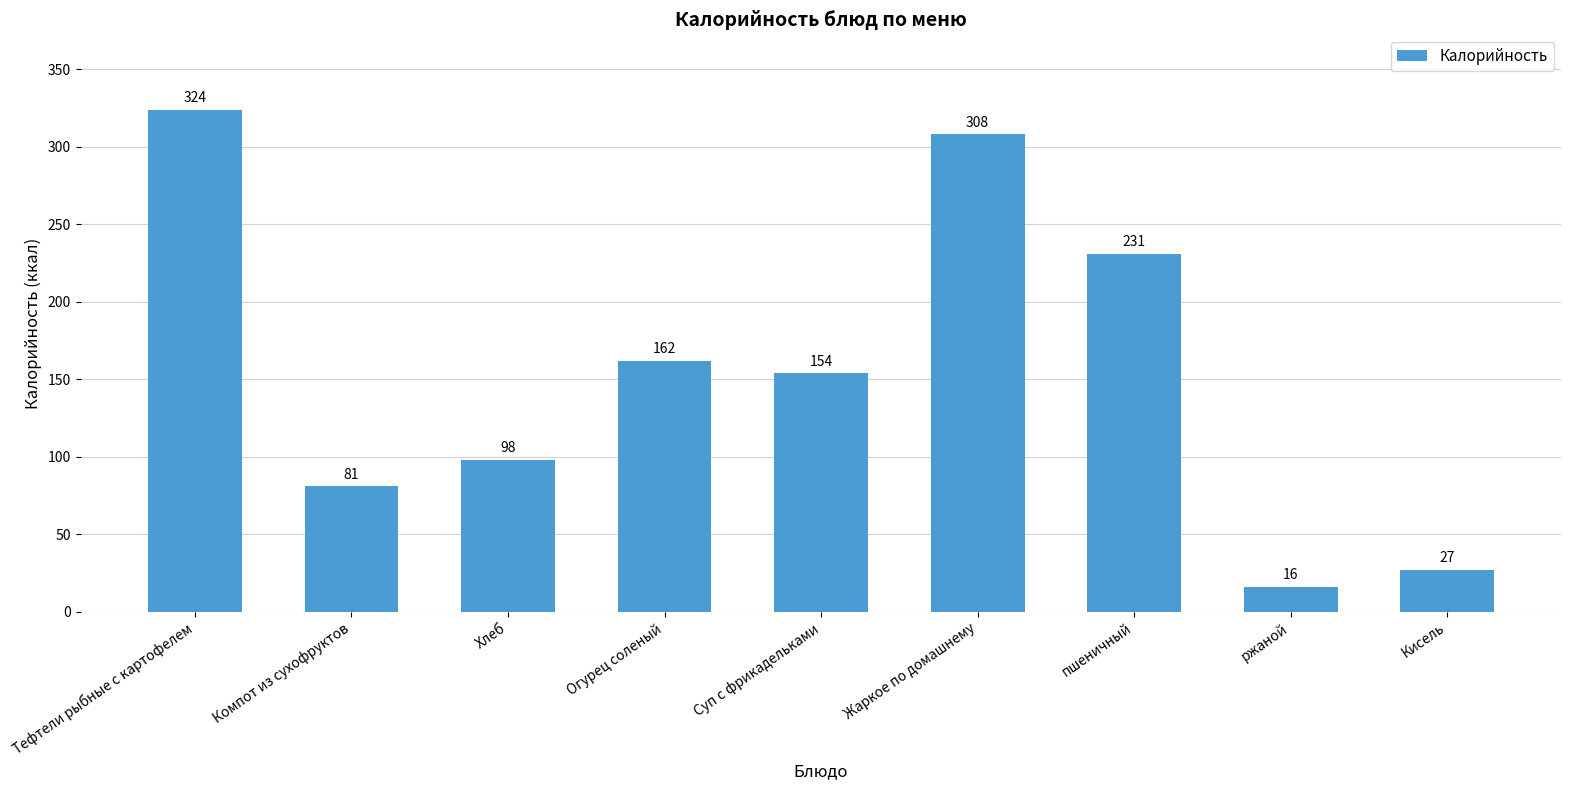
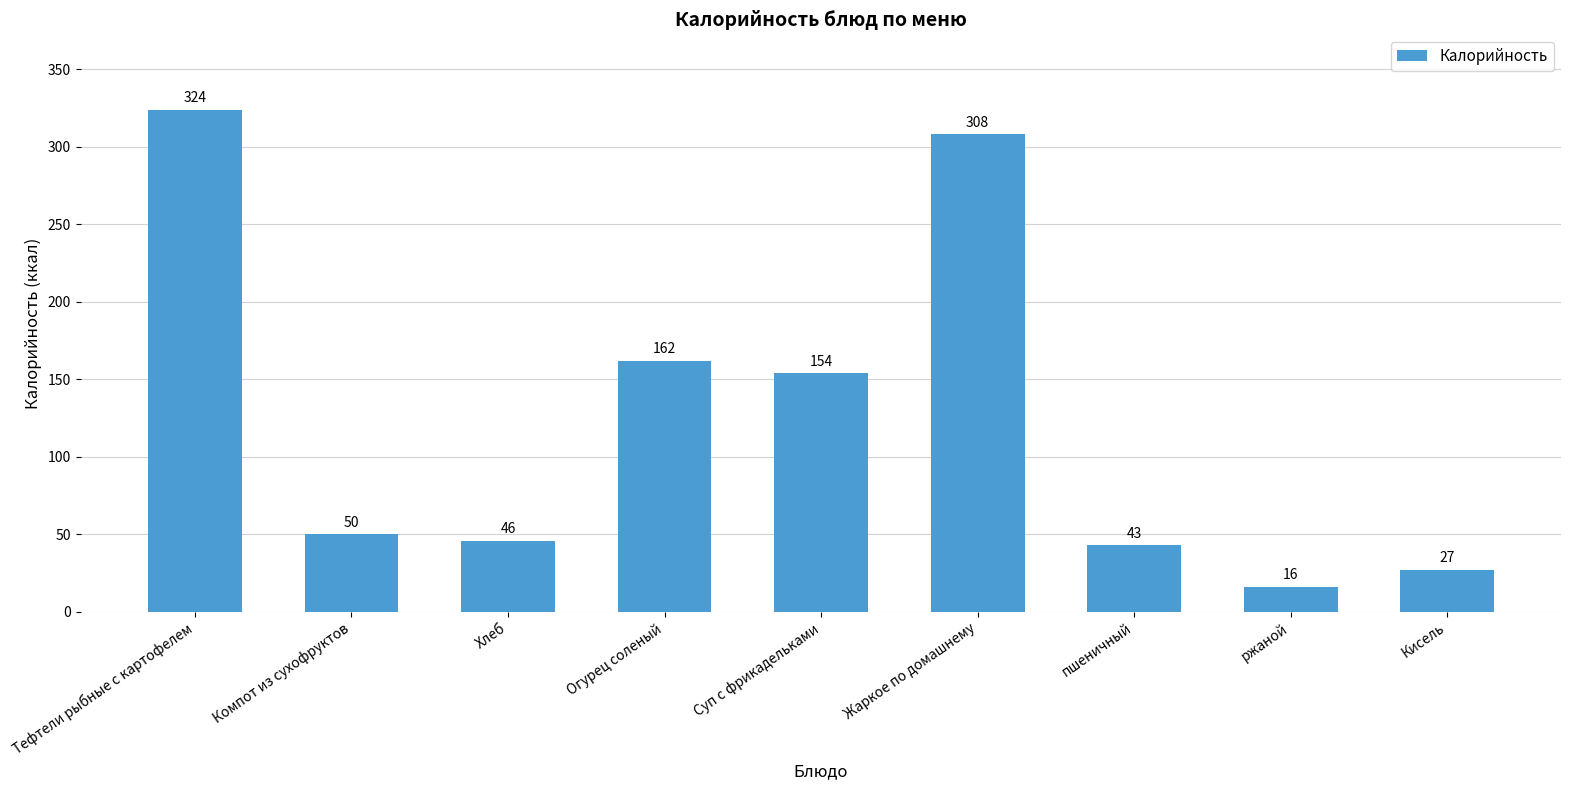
  {
    "Тефтели рыбные с картофелем": 324,
-   "Компот из сухофруктов": 81,
-   "Хлеб": 98,
+   "Компот из сухофруктов": 50,
+   "Хлеб": 46,
    "Огурец соленый": 162,
    "Суп с фрикадельками": 154,
    "Жаркое по домашнему": 308,
-   "пшеничный": 231,
+   "пшеничный": 43,
    "ржаной": 16,
    "Кисель": 27
  }
